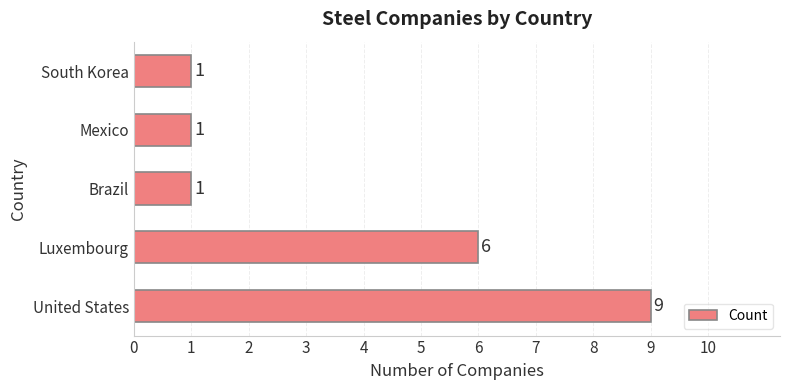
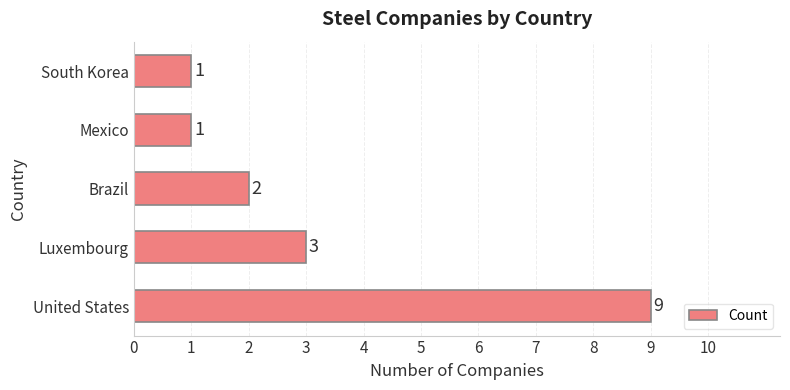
  {
    "South Korea": 1,
    "Mexico": 1,
-   "Brazil": 1,
-   "Luxembourg": 6,
+   "Brazil": 2,
+   "Luxembourg": 3,
    "United States": 9
  }
